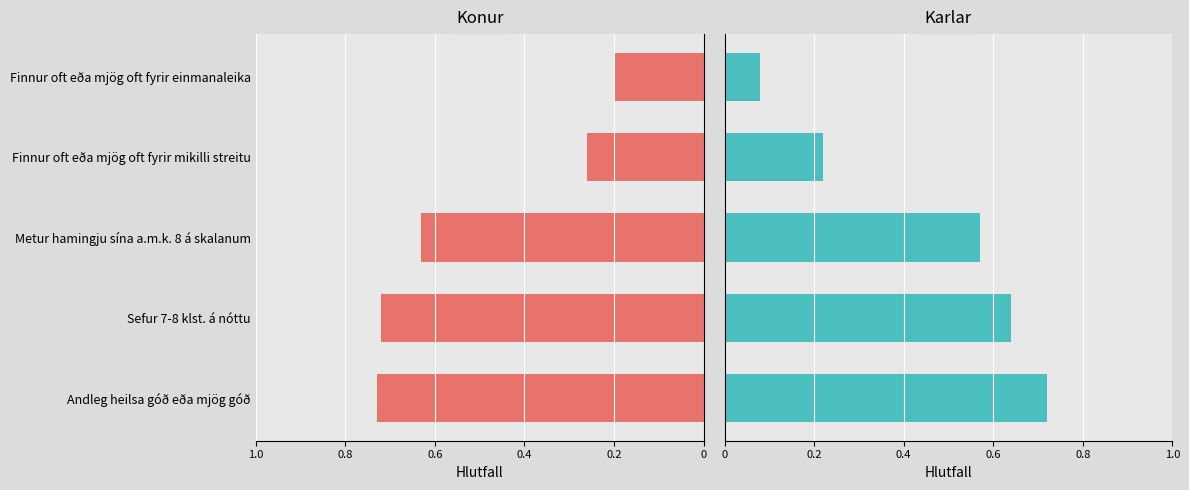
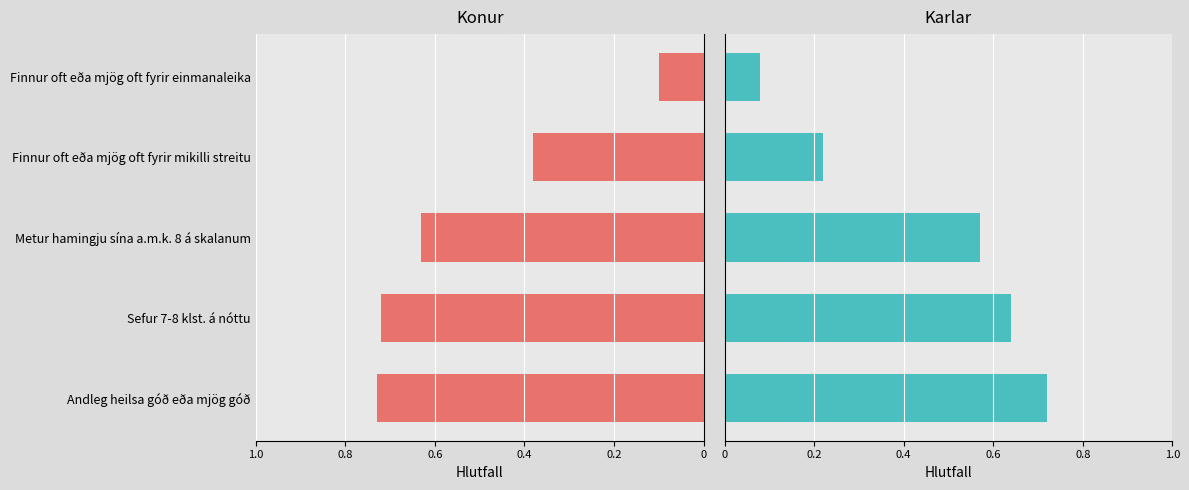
  {
    "Konur": {
-     "Finnur oft eða mjög oft fyrir einmanaleika": 0.2,
-     "Finnur oft eða mjög oft fyrir mikilli streitu": 0.26,
+     "Finnur oft eða mjög oft fyrir einmanaleika": 0.1,
+     "Finnur oft eða mjög oft fyrir mikilli streitu": 0.38,
      "Metur hamingju sína a.m.k. 8 á skalanum": 0.63,
      "Sefur 7-8 klst. á nóttu": 0.72,
      "Andleg heilsa góð eða mjög góð": 0.73
    }
  }
